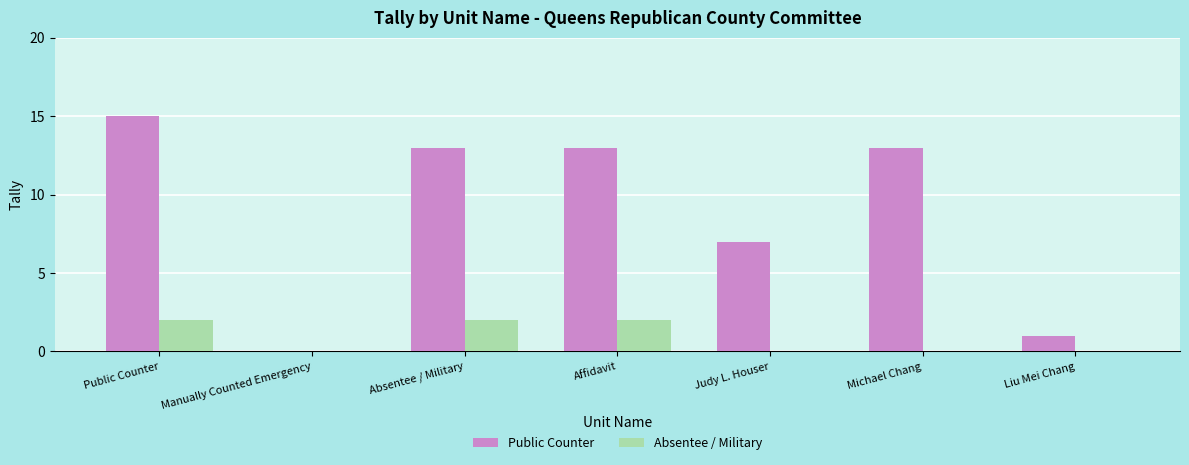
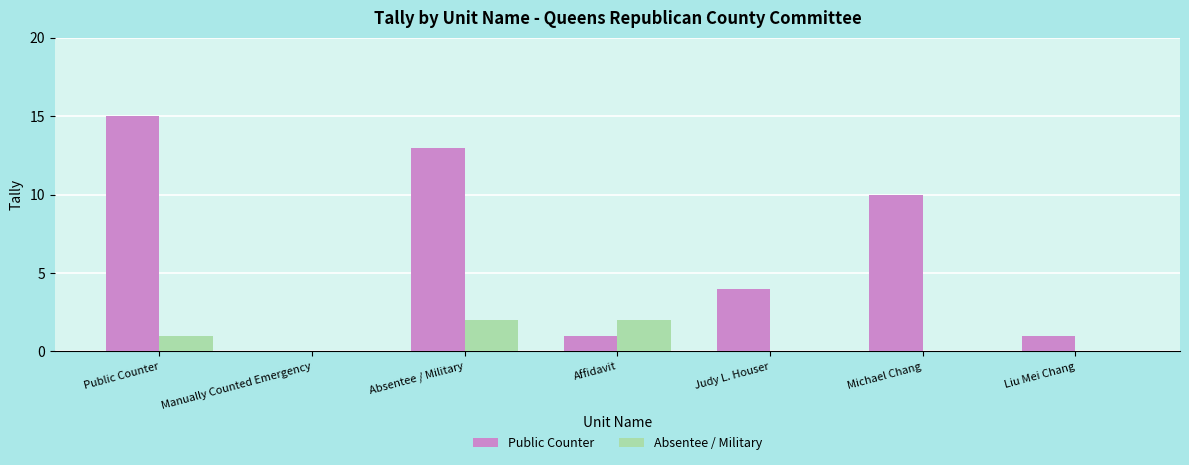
  {
    "Public Counter": {
      "Public Counter": 15,
      "Manually Counted Emergency": 0,
      "Absentee / Military": 13,
-     "Affidavit": 13,
-     "Judy L. Houser": 7,
-     "Michael Chang": 13,
+     "Affidavit": 1,
+     "Judy L. Houser": 4,
+     "Michael Chang": 10,
      "Liu Mei Chang": 1
    },
    "Absentee / Military": {
-     "Public Counter": 2,
+     "Public Counter": 1,
      "Manually Counted Emergency": 0,
      "Absentee / Military": 2,
      "Affidavit": 2,
      "Judy L. Houser": 0,
      "Michael Chang": 0,
      "Liu Mei Chang": 0
    }
  }
